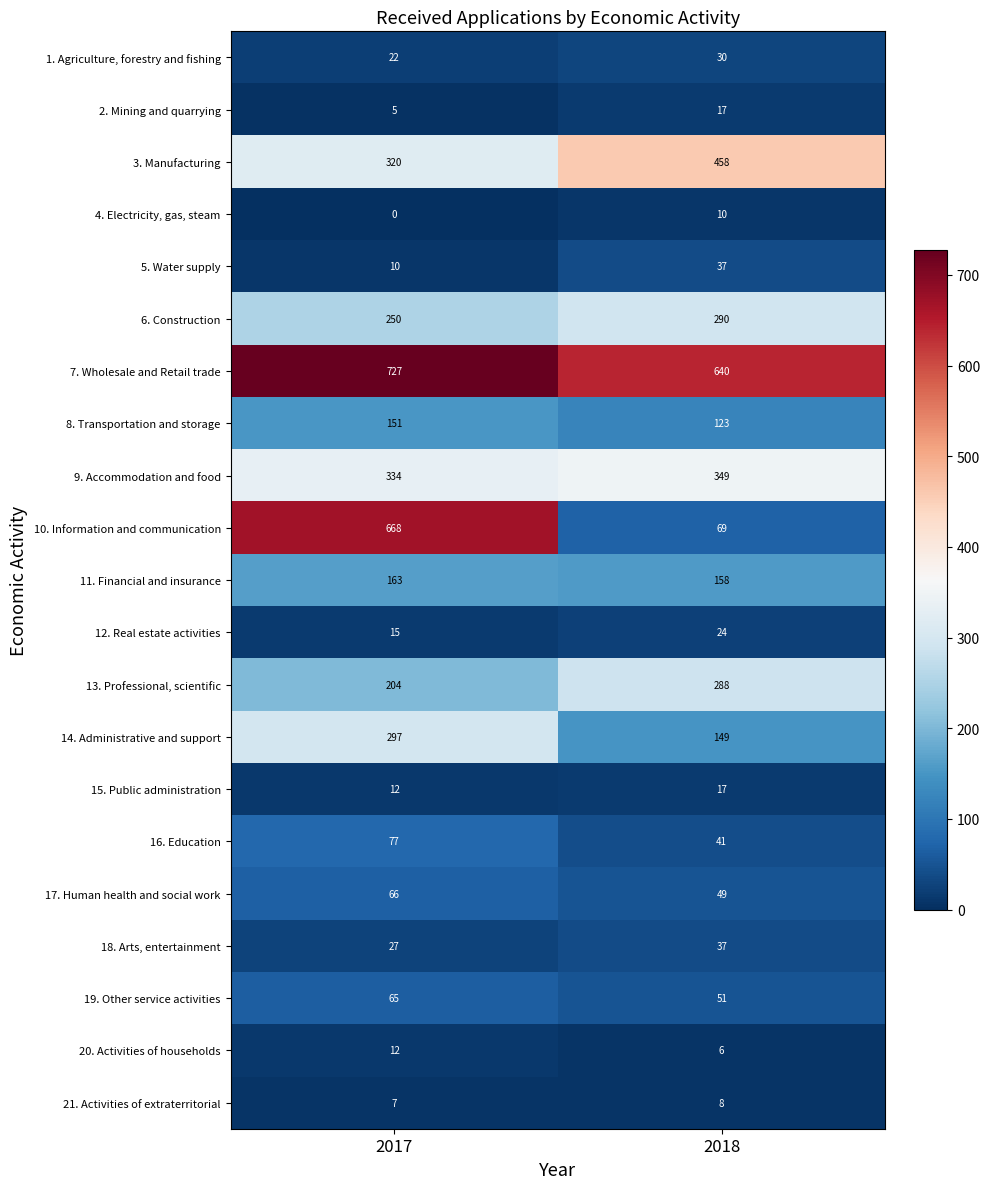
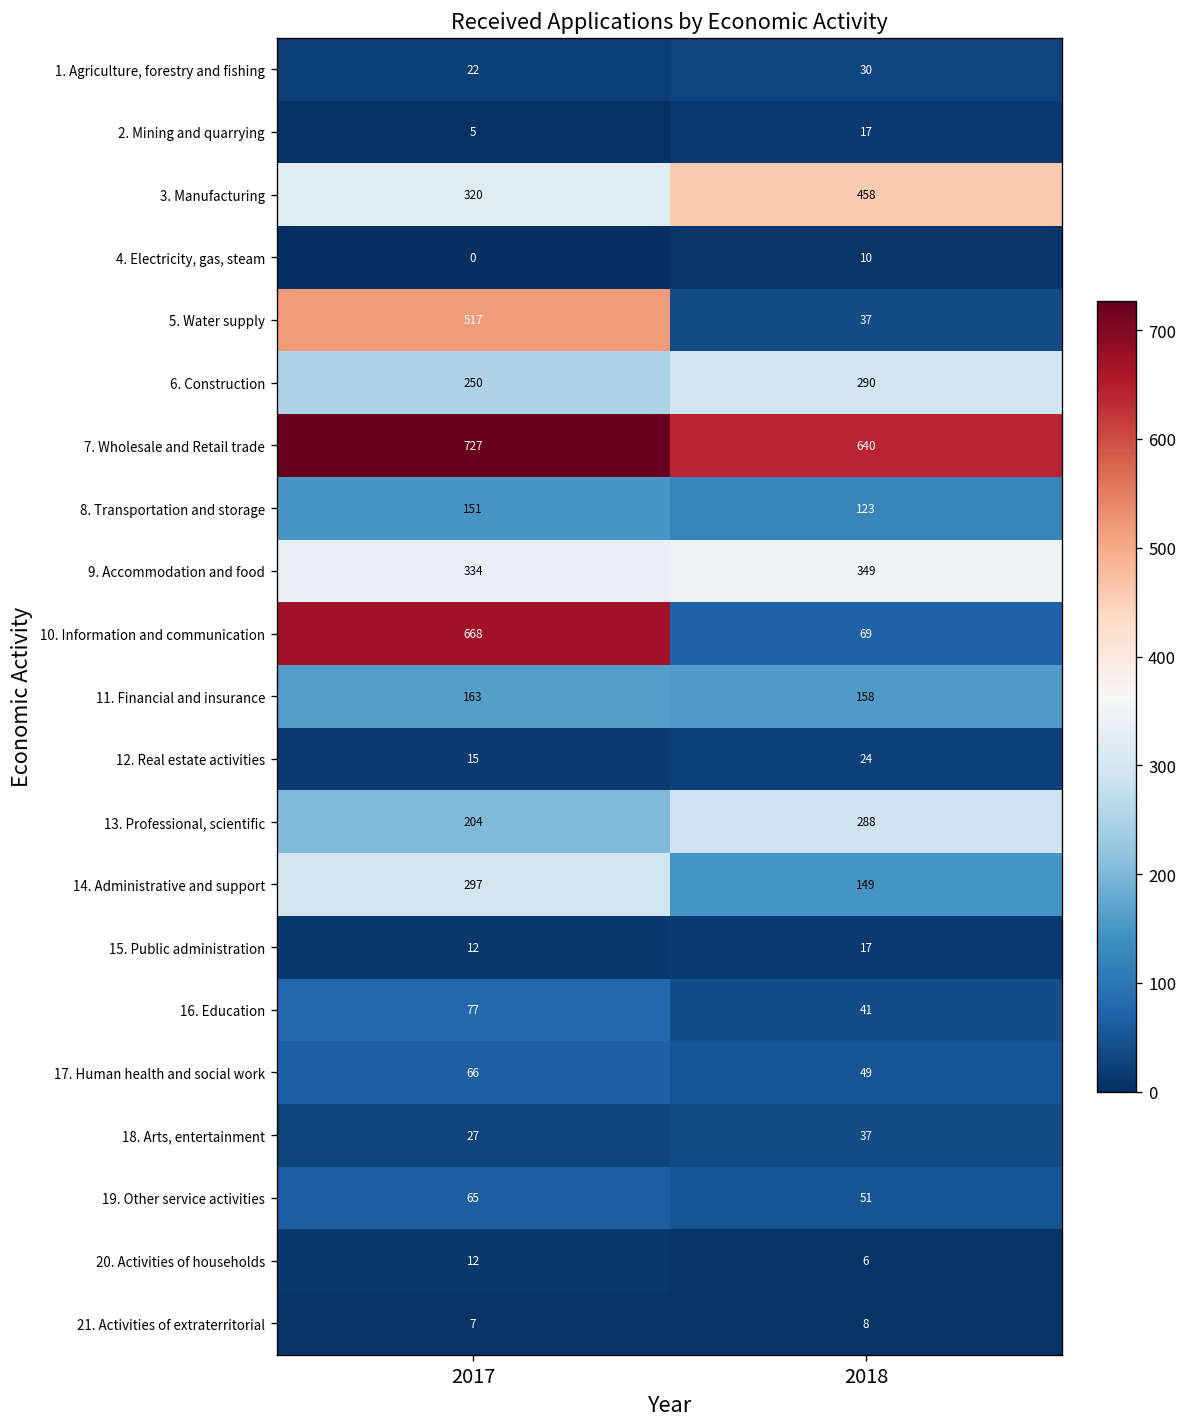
  {
    "1. Agriculture, forestry and fishing": {
      "2017": 22,
      "2018": 30
    },
    "2. Mining and quarrying": {
      "2017": 5,
      "2018": 17
    },
    "3. Manufacturing": {
      "2017": 320,
      "2018": 458
    },
    "4. Electricity, gas, steam": {
      "2017": 0,
      "2018": 10
    },
    "5. Water supply": {
-     "2017": 10,
+     "2017": 517,
      "2018": 37
    },
    "6. Construction": {
      "2017": 250,
      "2018": 290
    },
    "7. Wholesale and Retail trade": {
      "2017": 727,
      "2018": 640
    },
    "8. Transportation and storage": {
      "2017": 151,
      "2018": 123
    },
    "9. Accommodation and food": {
      "2017": 334,
      "2018": 349
    },
    "10. Information and communication": {
      "2017": 668,
      "2018": 69
    },
    "11. Financial and insurance": {
      "2017": 163,
      "2018": 158
    },
    "12. Real estate activities": {
      "2017": 15,
      "2018": 24
    },
    "13. Professional, scientific": {
      "2017": 204,
      "2018": 288
    },
    "14. Administrative and support": {
      "2017": 297,
      "2018": 149
    },
    "15. Public administration": {
      "2017": 12,
      "2018": 17
    },
    "16. Education": {
      "2017": 77,
      "2018": 41
    },
    "17. Human health and social work": {
      "2017": 66,
      "2018": 49
    },
    "18. Arts, entertainment": {
      "2017": 27,
      "2018": 37
    },
    "19. Other service activities": {
      "2017": 65,
      "2018": 51
    },
    "20. Activities of households": {
      "2017": 12,
      "2018": 6
    },
    "21. Activities of extraterritorial": {
      "2017": 7,
      "2018": 8
    }
  }
